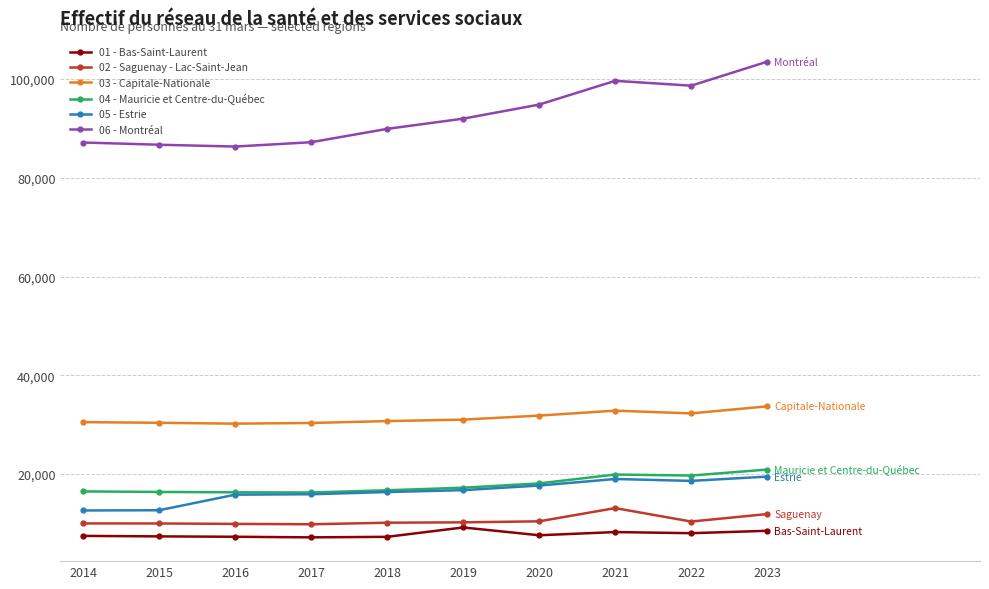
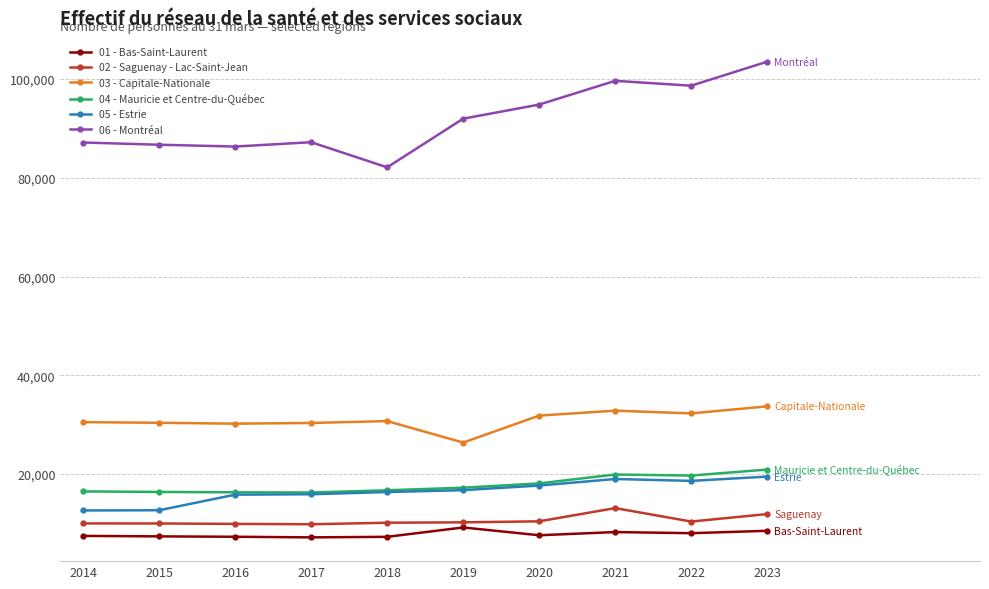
  {
    "01 - Bas-Saint-Laurent": {
      "2014": "7,000",
      "2015": "7,000",
      "2016": "7,000",
      "2017": "7,000",
      "2018": "7,000",
      "2019": "9,000",
      "2020": "8,000",
      "2021": "8,000",
      "2022": "8,000",
      "2023": "9,000"
    },
    "02 - Saguenay - Lac-Saint-Jean": {
      "2014": "10,000",
      "2015": "10,000",
      "2016": "10,000",
      "2017": "10,000",
      "2018": "10,000",
      "2019": "10,000",
      "2020": "10,000",
      "2021": "13,000",
      "2022": "10,000",
      "2023": "12,000"
    },
    "03 - Capitale-Nationale": {
      "2014": "31,000",
      "2015": "30,000",
      "2016": "30,000",
      "2017": "30,000",
      "2018": "31,000",
-     "2019": "31,000",
+     "2019": "26,000",
      "2020": "32,000",
      "2021": "33,000",
      "2022": "32,000",
      "2023": "34,000"
    },
    "04 - Mauricie et Centre-du-Québec": {
      "2014": "16,000",
      "2015": "16,000",
      "2021": "20,000",
      "2022": "20,000",
      "2023": "21,000"
    },
    "05 - Estrie": {
      "2014": "13,000",
      "2015": "13,000",
      "2021": "19,000",
      "2022": "19,000",
      "2023": "19,000"
    },
    "06 - Montréal": {
      "2014": "87,000",
      "2015": "87,000",
      "2016": "86,000",
      "2017": "87,000",
-     "2018": "90,000",
+     "2018": "82,000",
      "2019": "92,000",
      "2020": "95,000",
      "2021": "100,000",
      "2022": "99,000",
      "2023": "104,000"
    }
  }
